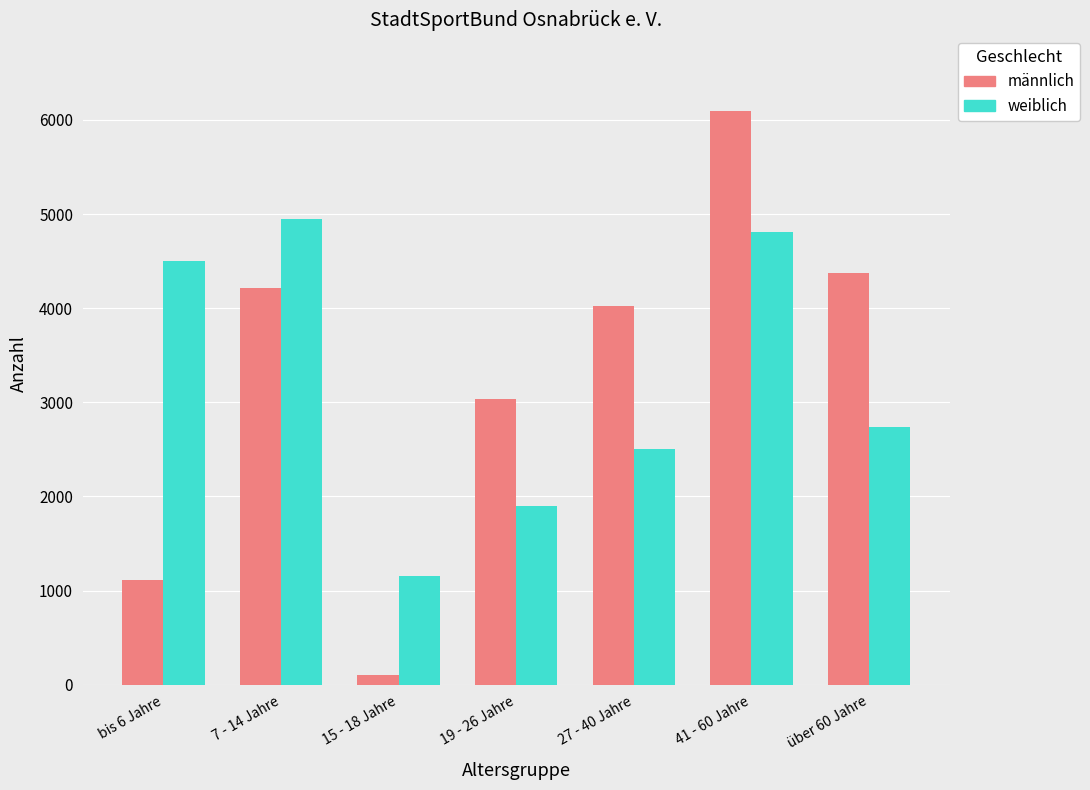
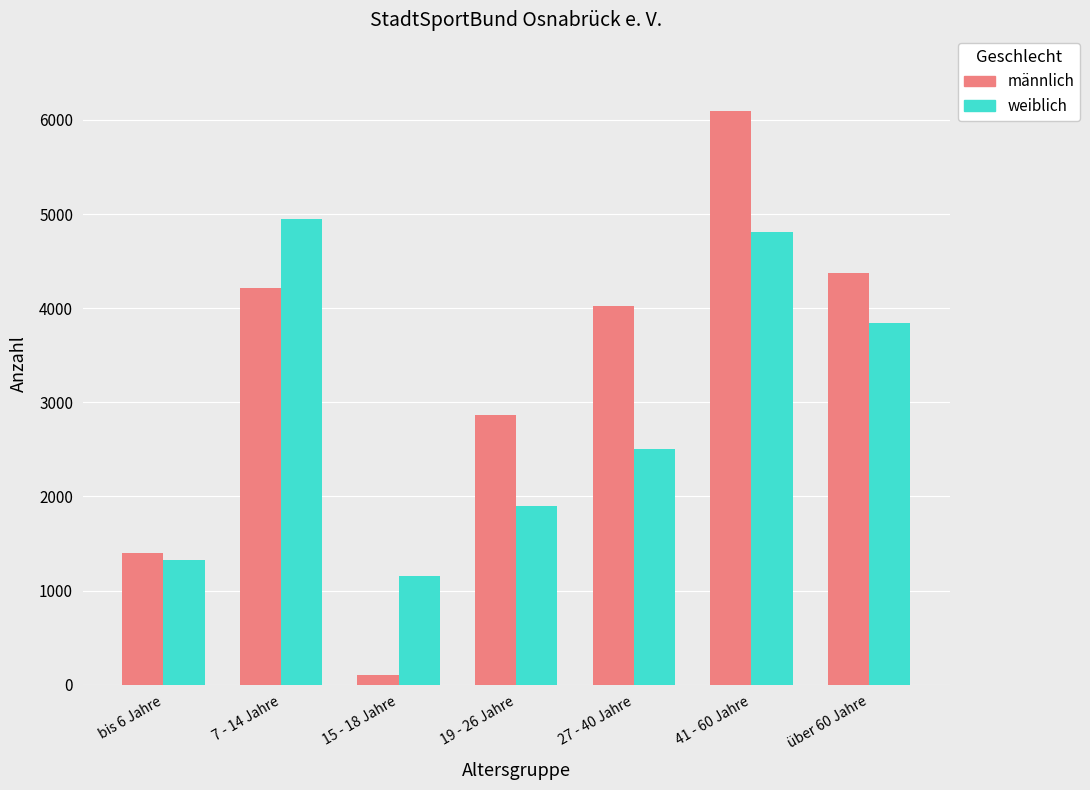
  {
    "männlich": {
-     "bis 6 Jahre": 1100,
+     "bis 6 Jahre": 1400,
      "7 - 14 Jahre": 4200,
      "15 - 18 Jahre": 100,
-     "19 - 26 Jahre": 3000,
+     "19 - 26 Jahre": 2900,
      "27 - 40 Jahre": 4000,
      "41 - 60 Jahre": 6100,
      "über 60 Jahre": 4400
    },
    "weiblich": {
-     "bis 6 Jahre": 4500,
+     "bis 6 Jahre": 1300,
      "7 - 14 Jahre": 5000,
      "15 - 18 Jahre": 1200,
      "19 - 26 Jahre": 1900,
      "27 - 40 Jahre": 2500,
      "41 - 60 Jahre": 4800,
-     "über 60 Jahre": 2700
+     "über 60 Jahre": 3800
    }
  }
